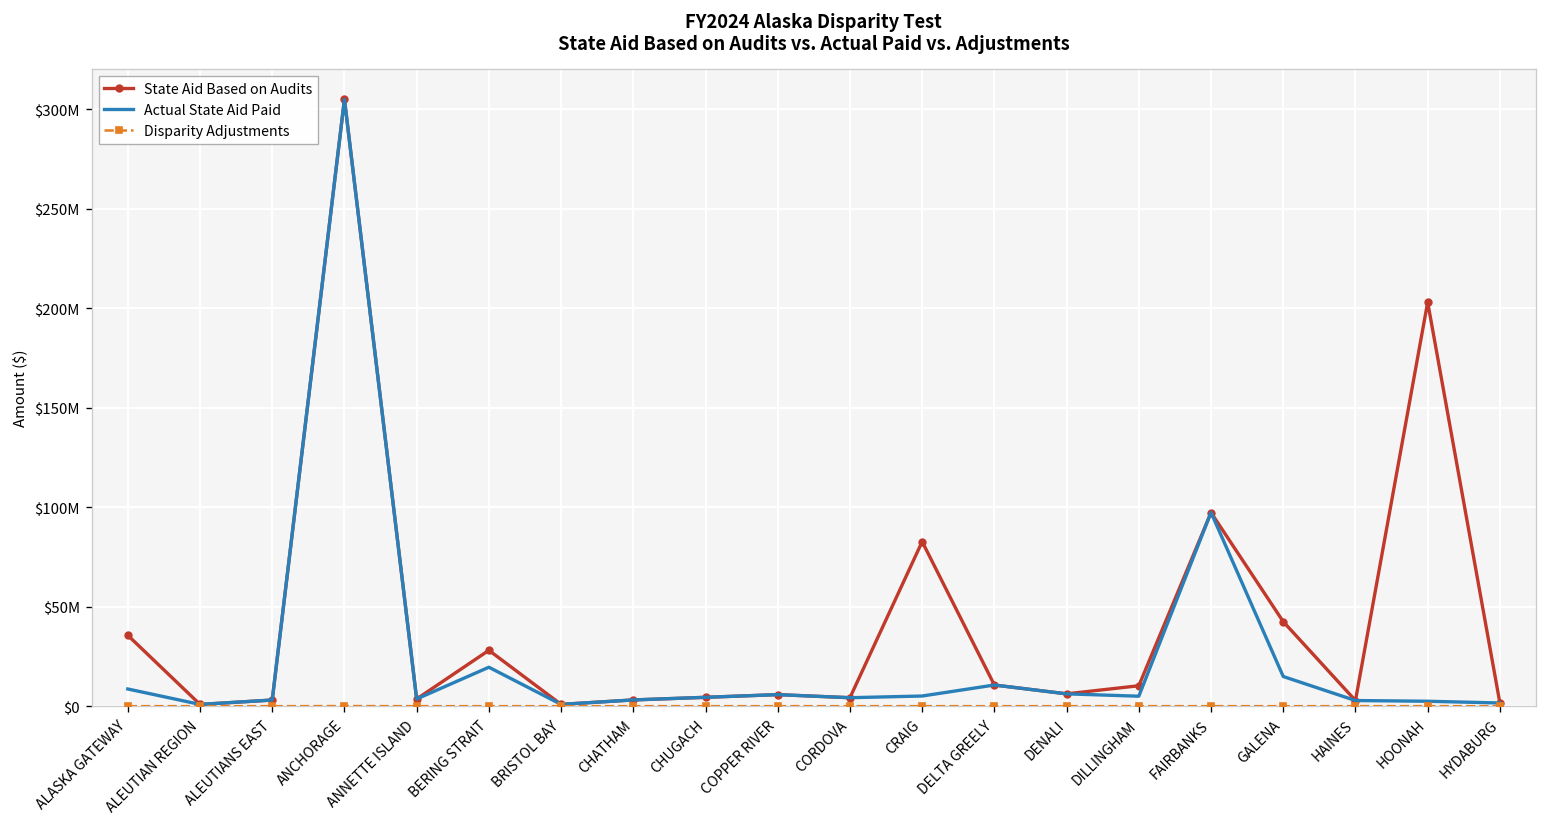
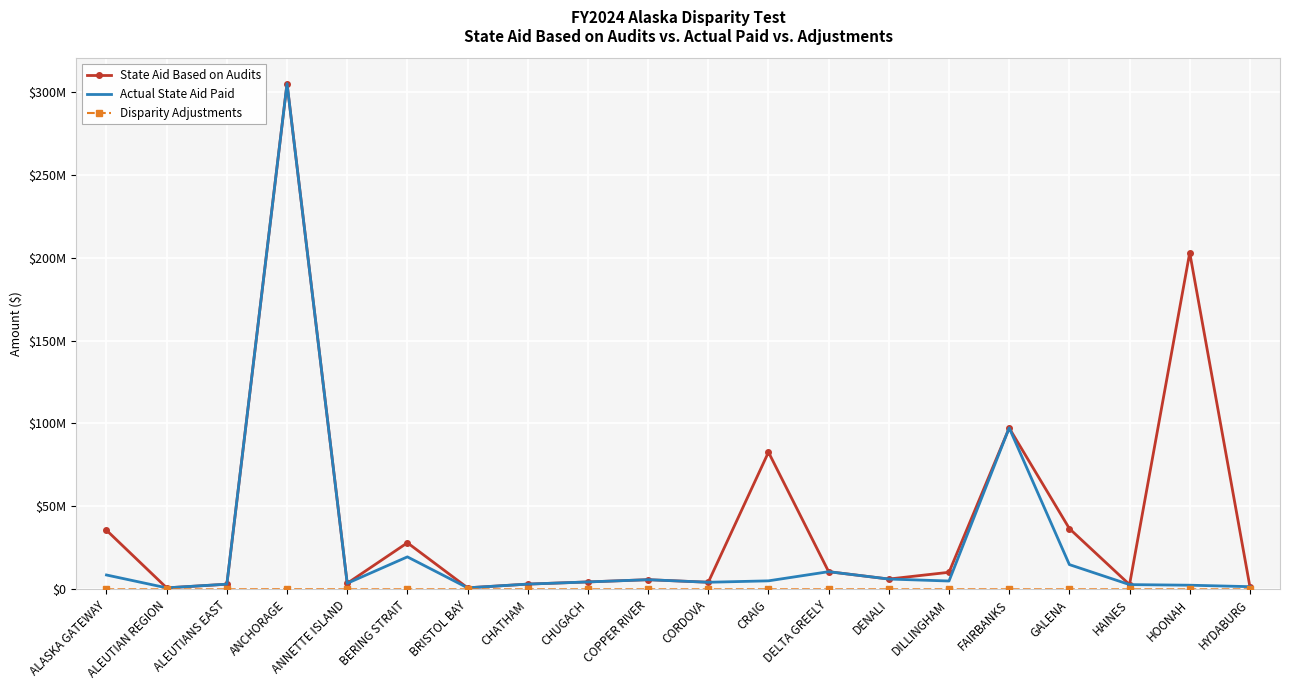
  {
    "State Aid Based on Audits": {
      "ALASKA GATEWAY": "$36000000",
      "BERING STRAIT": "$28000000",
      "CRAIG": "$83000000",
      "DILLINGHAM": "$10000000",
-     "GALENA": "$42000000",
+     "GALENA": "$37000000",
      "HOONAH": "$203000000"
    },
    "Actual State Aid Paid": {
      "ALASKA GATEWAY": "$9000000",
      "BERING STRAIT": "$20000000",
      "CRAIG": "$5000000",
      "DILLINGHAM": "$5000000",
      "GALENA": "$15000000",
      "HOONAH": "$2000000"
    },
    "Disparity Adjustments": {
      "ALASKA GATEWAY": "$0",
      "ALEUTIANS EAST": "$0",
      "ANCHORAGE": "$0",
      "ANNETTE ISLAND": "$0",
      "BERING STRAIT": "$0",
      "CHATHAM": "$0",
      "CHUGACH": "$0",
      "COPPER RIVER": "$0",
      "CORDOVA": "$0",
      "CRAIG": "$0",
      "DELTA GREELY": "$0",
      "DENALI": "$0",
      "DILLINGHAM": "$0",
      "FAIRBANKS": "$0",
      "GALENA": "$0",
      "HAINES": "$0",
      "HOONAH": "$0",
      "HYDABURG": "$0"
    }
  }
